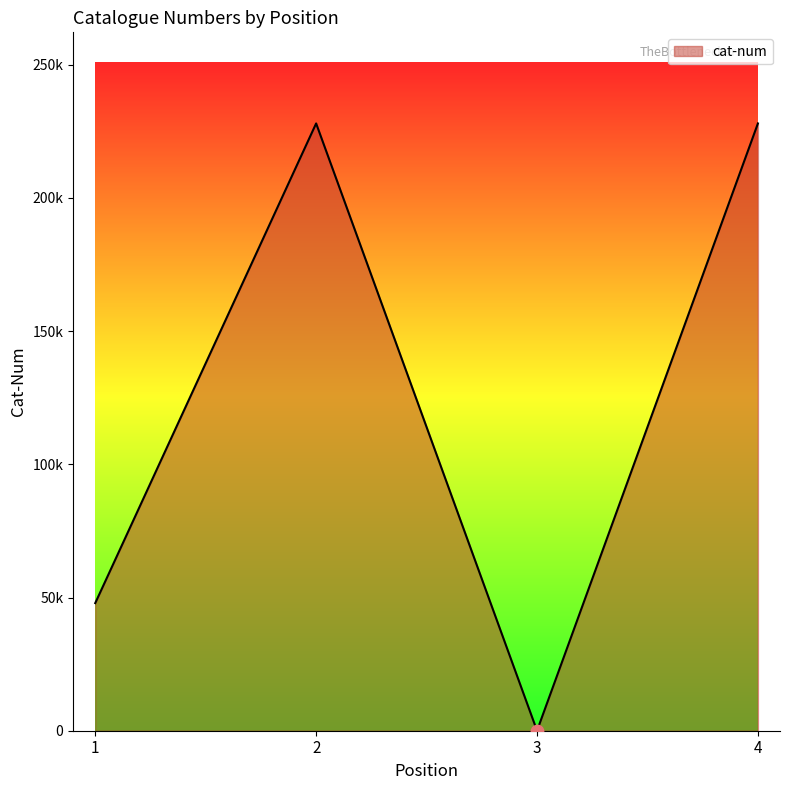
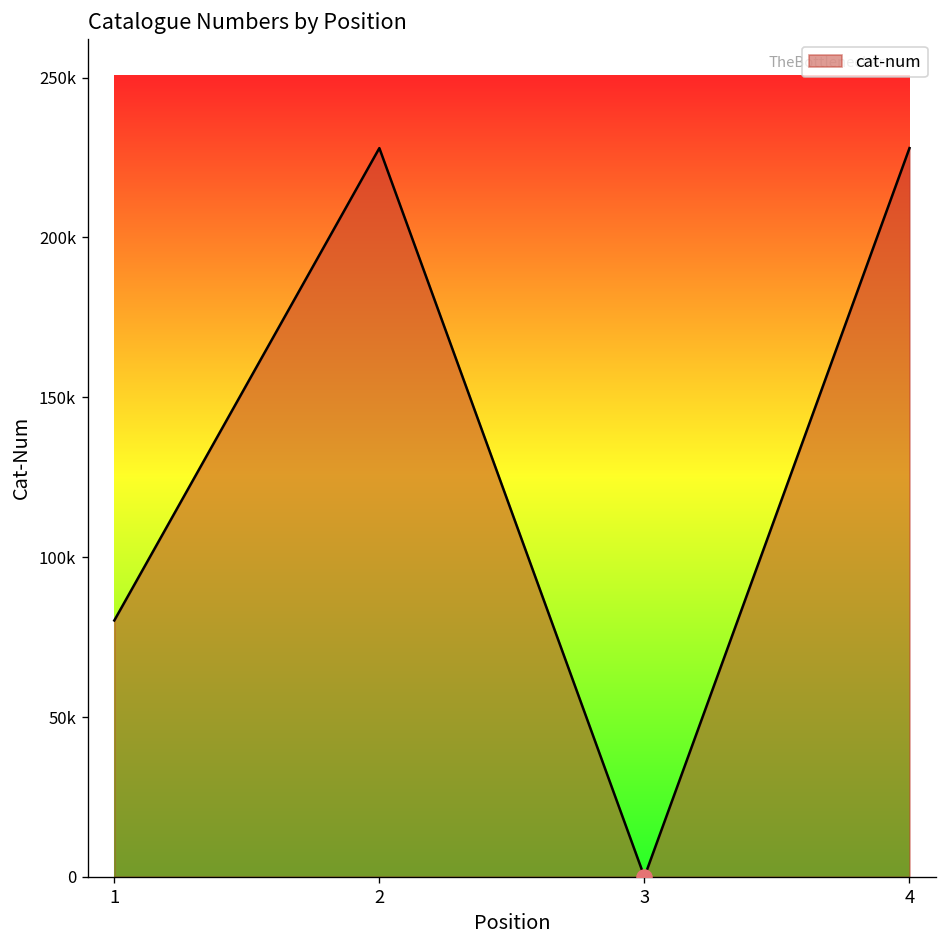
  {
    "cat-num": {
-     "1": 48000,
+     "1": 80000,
      "2": 228000,
      "4": 228000
    }
  }
